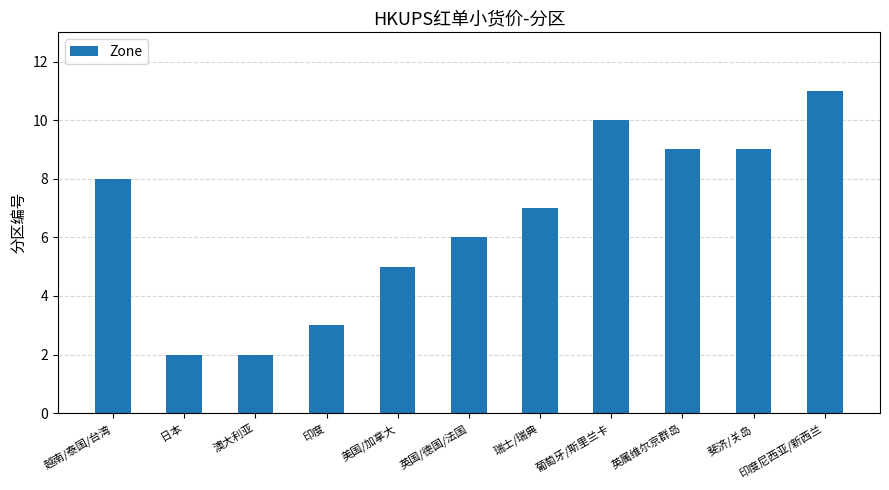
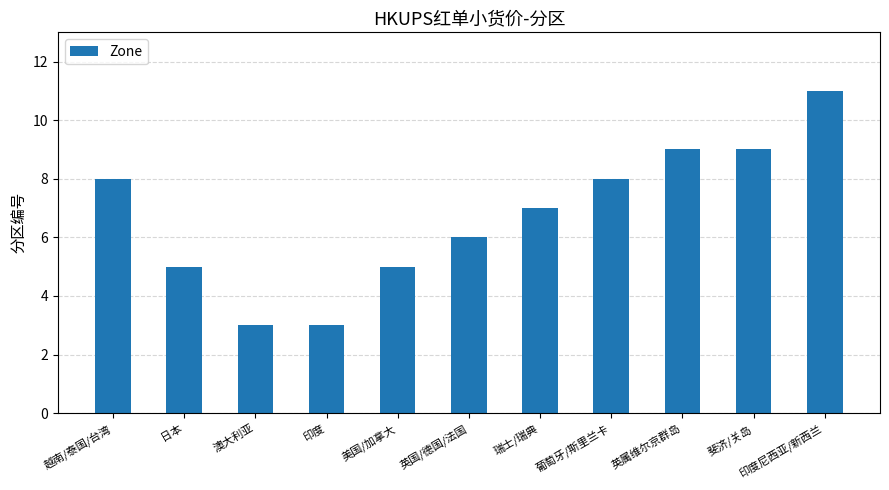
  {
    "越南/泰国/台湾": 8,
-   "日本": 2,
-   "澳大利亚": 2,
+   "日本": 5,
+   "澳大利亚": 3,
    "印度": 3,
    "美国/加拿大": 5,
    "英国/德国/法国": 6,
    "瑞士/瑞典": 7,
-   "葡萄牙/斯里兰卡": 10,
+   "葡萄牙/斯里兰卡": 8,
    "英属维尔京群岛": 9,
    "斐济/关岛": 9,
    "印度尼西亚/新西兰": 11
  }
